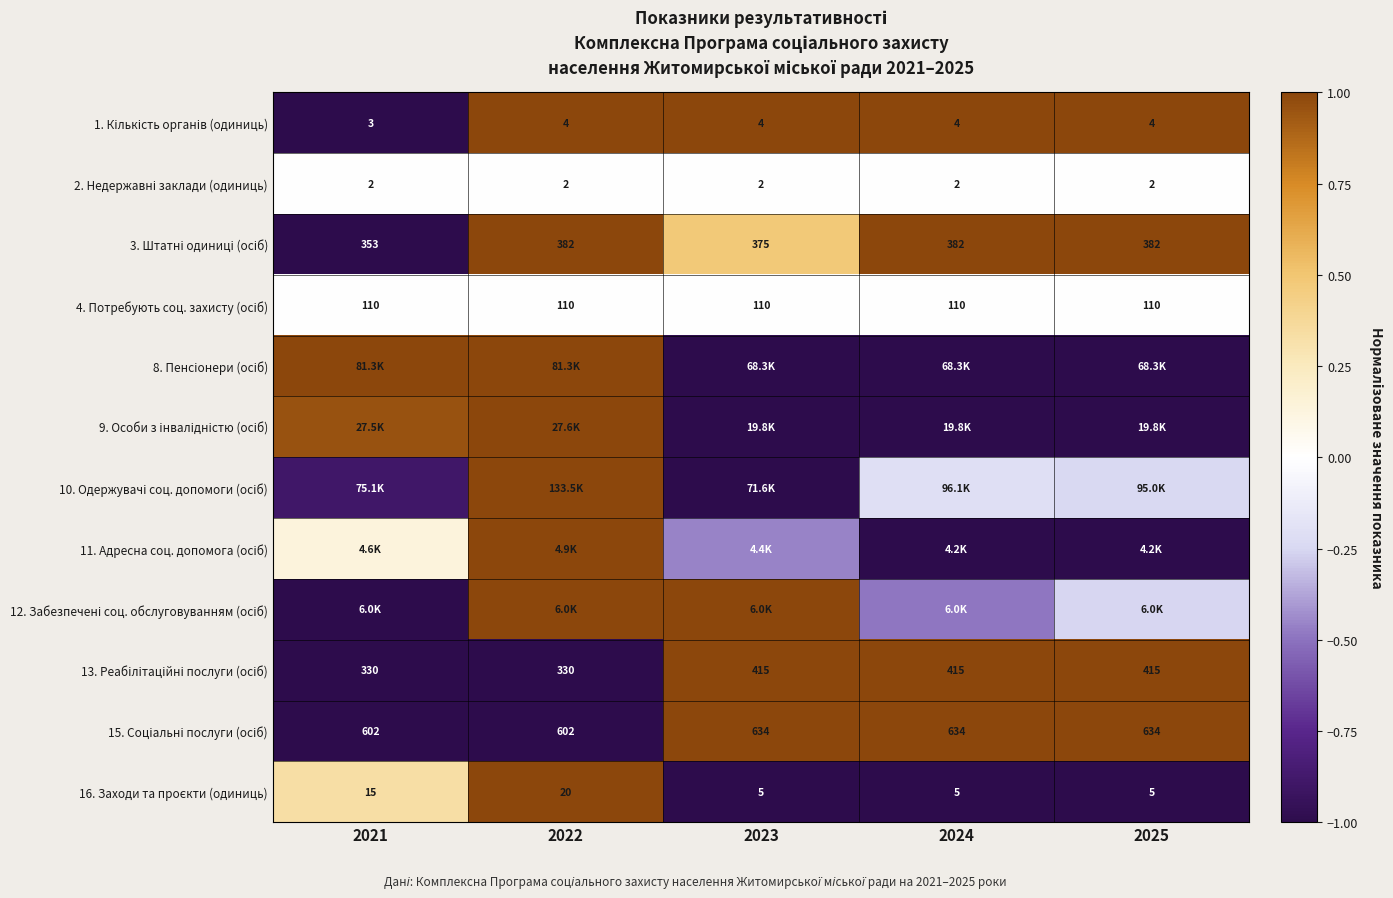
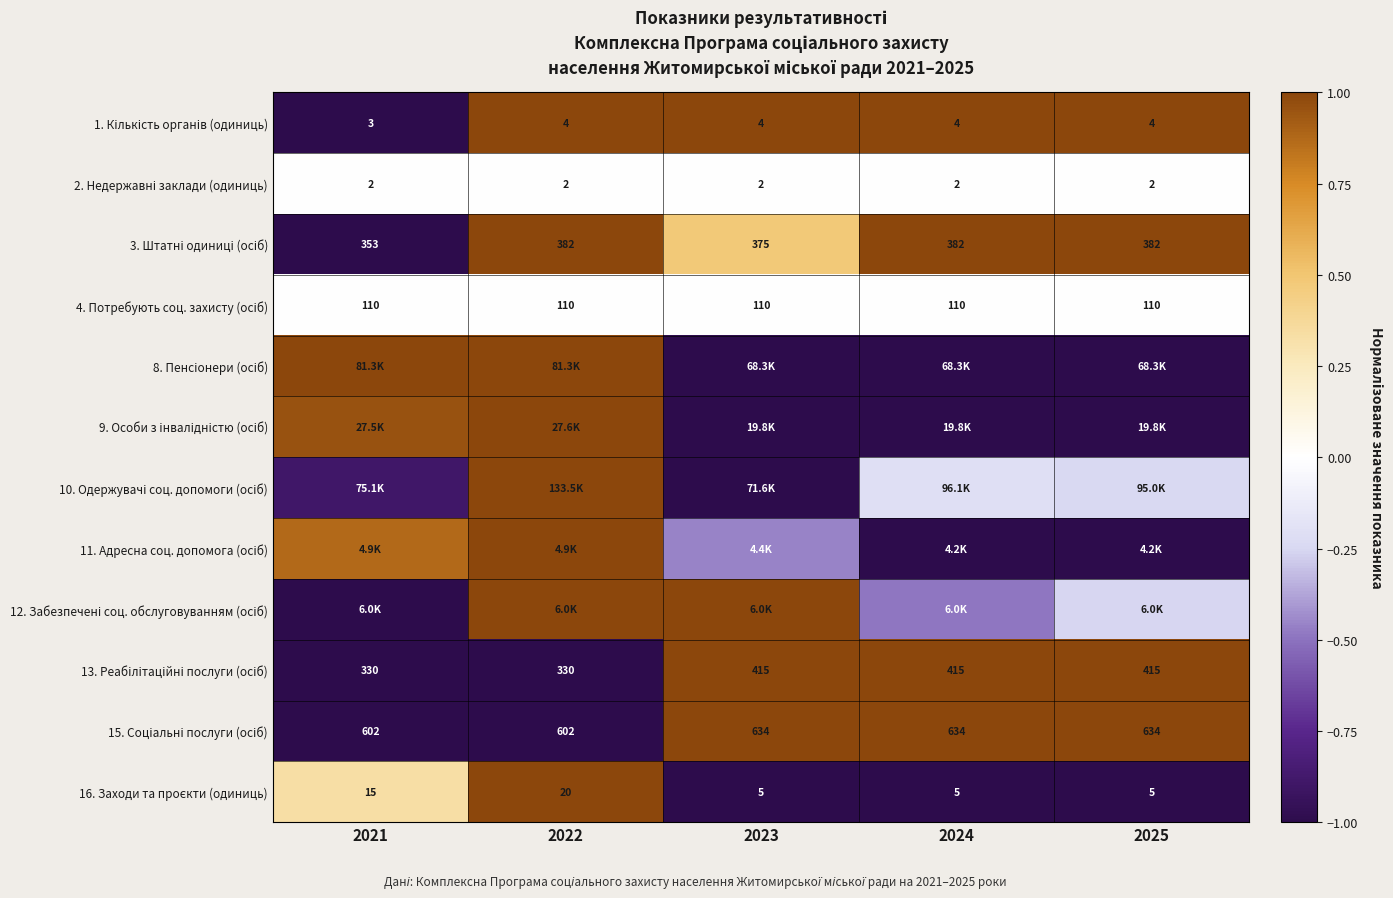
  {
    "1. Кількість органів (одиниць)": {
      "2021": "3",
      "2022": "4",
      "2023": "4",
      "2024": "4",
      "2025": "4"
    },
    "2. Недержавні заклади (одиниць)": {
      "2021": "2",
      "2022": "2",
      "2023": "2",
      "2024": "2",
      "2025": "2"
    },
    "3. Штатні одиниці (осіб)": {
      "2021": "353",
      "2022": "382",
      "2023": "375",
      "2024": "382",
      "2025": "382"
    },
    "4. Потребують соц. захисту (осіб)": {
      "2021": "110",
      "2022": "110",
      "2023": "110",
      "2024": "110",
      "2025": "110"
    },
    "8. Пенсіонери (осіб)": {
      "2021": "81.3K",
      "2022": "81.3K",
      "2023": "68.3K",
      "2024": "68.3K",
      "2025": "68.3K"
    },
    "9. Особи з інвалідністю (осіб)": {
      "2021": "27.5K",
      "2022": "27.6K",
      "2023": "19.8K",
      "2024": "19.8K",
      "2025": "19.8K"
    },
    "10. Одержувачі соц. допомоги (осіб)": {
      "2021": "75.1K",
      "2022": "133.5K",
      "2023": "71.6K",
      "2024": "96.1K",
      "2025": "95.0K"
    },
    "11. Адресна соц. допомога (осіб)": {
-     "2021": "4.6K",
+     "2021": "4.9K",
      "2022": "4.9K",
      "2023": "4.4K",
      "2024": "4.2K",
      "2025": "4.2K"
    },
    "12. Забезпечені соц. обслуговуванням (осіб)": {
      "2021": "6.0K",
      "2022": "6.0K",
      "2023": "6.0K",
      "2024": "6.0K",
      "2025": "6.0K"
    },
    "13. Реабілітаційні послуги (осіб)": {
      "2021": "330",
      "2022": "330",
      "2023": "415",
      "2024": "415",
      "2025": "415"
    },
    "15. Соціальні послуги (осіб)": {
      "2021": "602",
      "2022": "602",
      "2023": "634",
      "2024": "634",
      "2025": "634"
    },
    "16. Заходи та проєкти (одиниць)": {
      "2021": "15",
      "2022": "20",
      "2023": "5",
      "2024": "5",
      "2025": "5"
    }
  }
